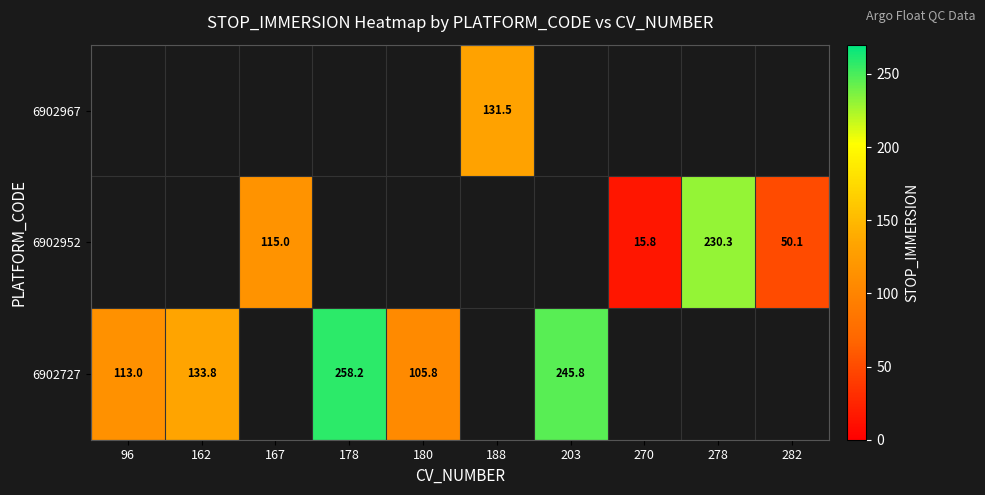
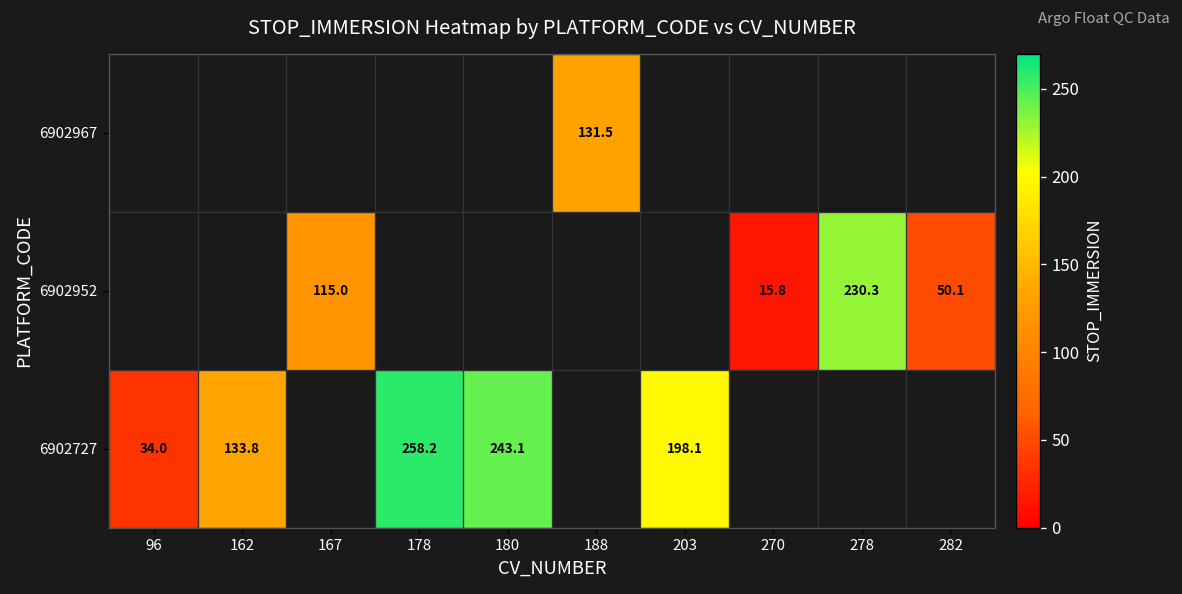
  {
    "6902967": {
      "188": 131.5
    },
    "6902952": {
      "167": 115.0,
      "270": 15.8,
      "278": 230.3,
      "282": 50.1
    },
    "6902727": {
-     "96": 113.0,
+     "96": 34.0,
      "162": 133.8,
      "178": 258.2,
-     "180": 105.8,
-     "203": 245.8
+     "180": 243.1,
+     "203": 198.1
    }
  }
